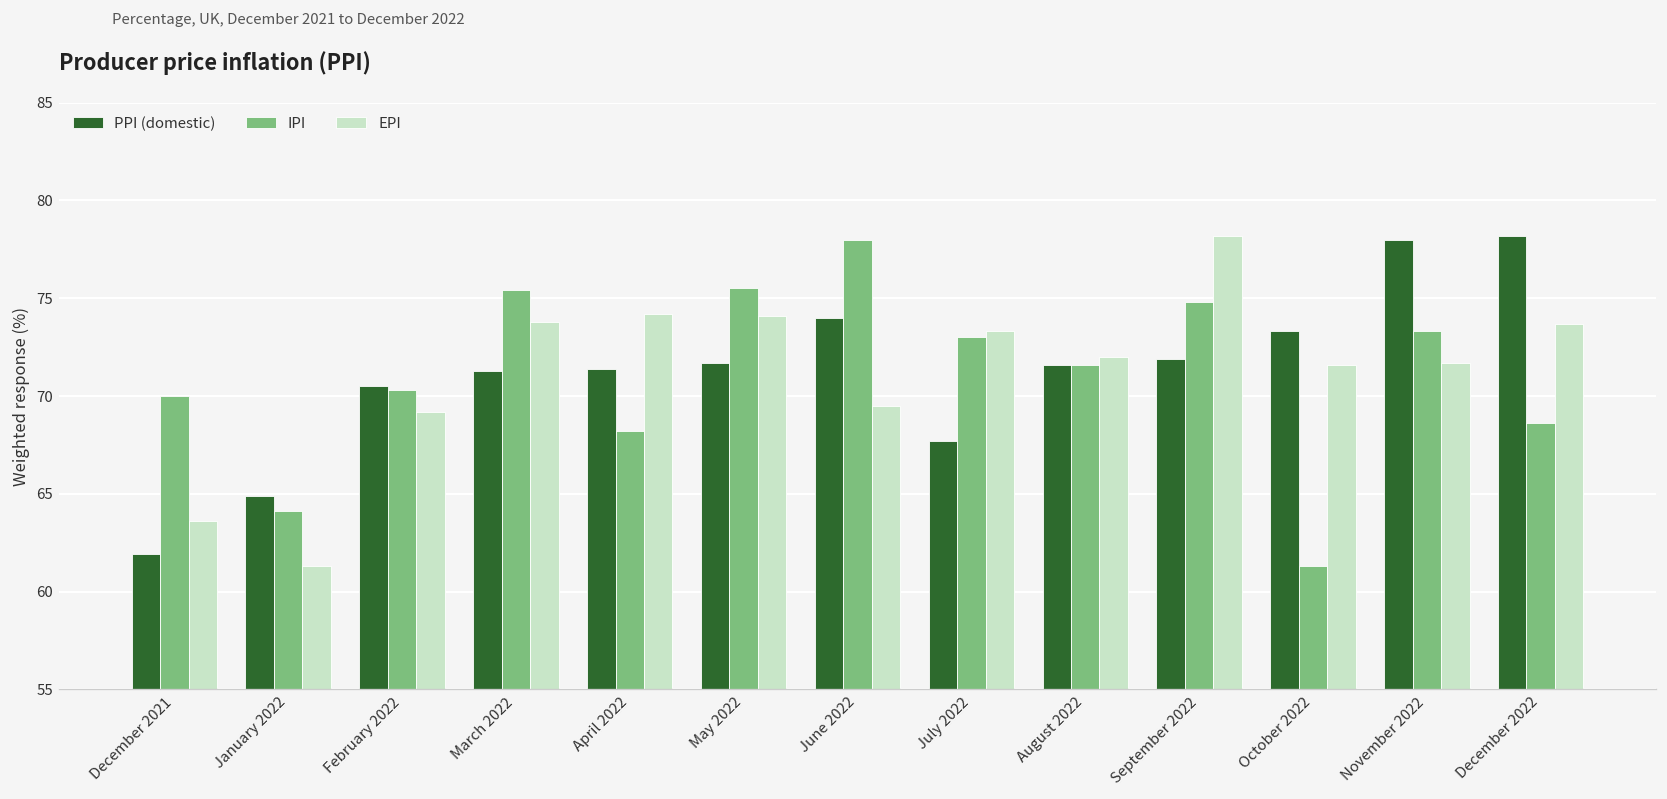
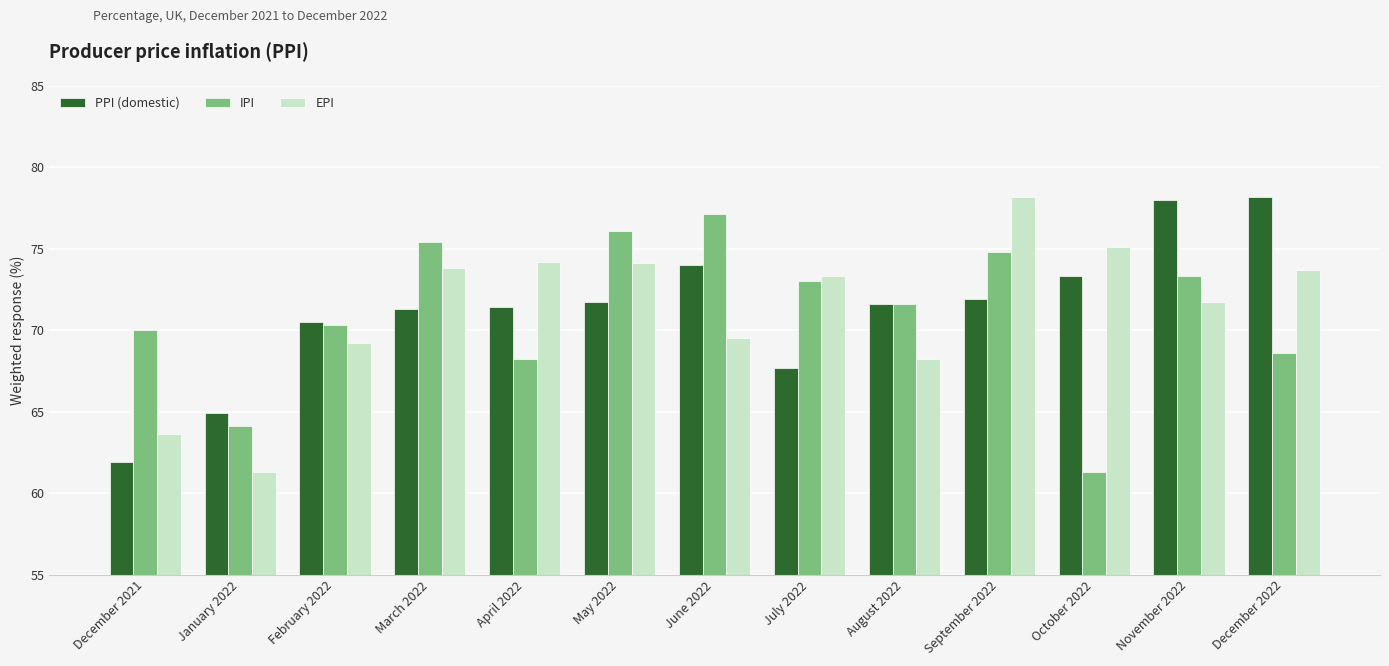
  {
    "PPI (domestic)": {
      "December 2021": 61.9,
      "January 2022": 64.9,
      "February 2022": 70.5,
      "March 2022": 71.3,
      "April 2022": 71.4,
      "May 2022": 71.7,
      "June 2022": 74.0,
      "July 2022": 67.7,
      "August 2022": 71.6,
      "September 2022": 71.9,
      "October 2022": 73.3,
      "November 2022": 78.0,
      "December 2022": 78.2
    },
    "IPI": {
      "December 2021": 70.0,
      "January 2022": 64.1,
      "February 2022": 70.3,
      "March 2022": 75.4,
      "April 2022": 68.2,
-     "May 2022": 75.5,
-     "June 2022": 78.0,
+     "May 2022": 76.1,
+     "June 2022": 77.1,
      "July 2022": 73.0,
      "August 2022": 71.6,
      "September 2022": 74.8,
      "October 2022": 61.3,
      "November 2022": 73.3,
      "December 2022": 68.6
    },
    "EPI": {
      "December 2021": 63.6,
      "January 2022": 61.3,
      "February 2022": 69.2,
      "March 2022": 73.8,
      "April 2022": 74.2,
      "May 2022": 74.1,
      "June 2022": 69.5,
      "July 2022": 73.3,
-     "August 2022": 72.0,
+     "August 2022": 68.2,
      "September 2022": 78.2,
-     "October 2022": 71.6,
+     "October 2022": 75.1,
      "November 2022": 71.7,
      "December 2022": 73.7
    }
  }
